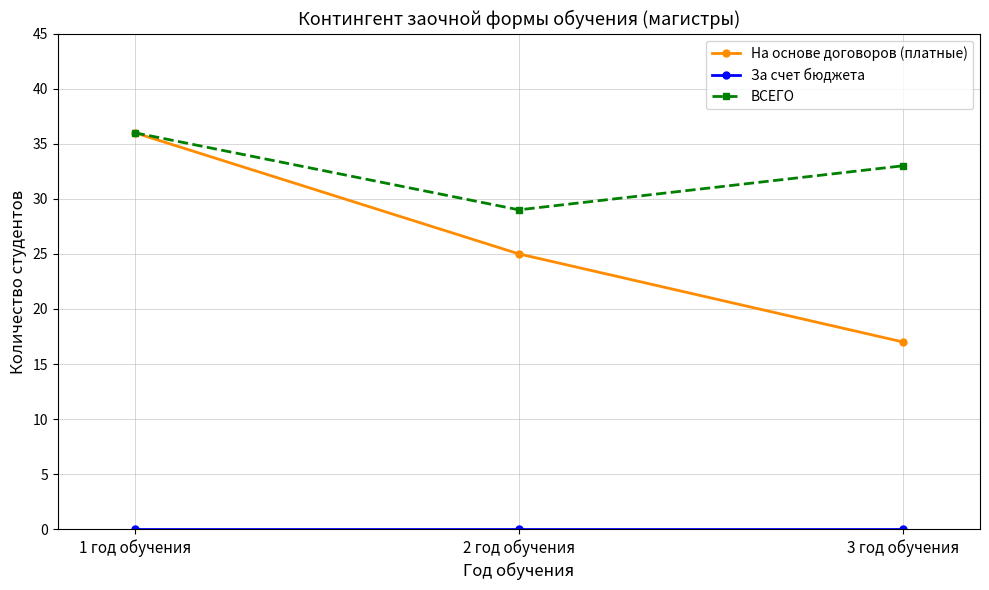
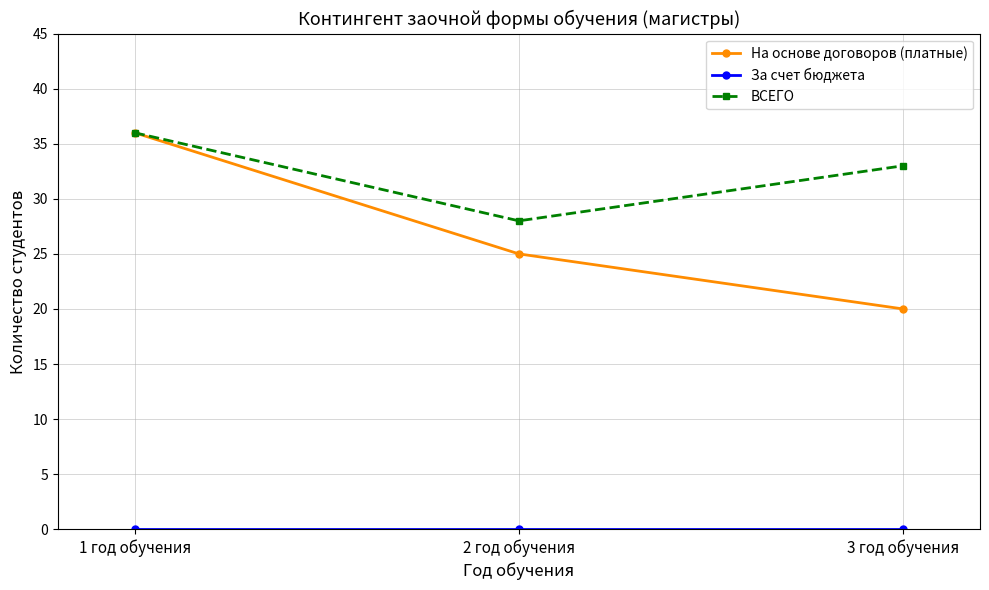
  {
    "На основе договоров (платные)": {
      "2 год обучения": 25,
-     "3 год обучения": 17
+     "3 год обучения": 20
    },
    "За счет бюджета": {
      "1 год обучения": 0,
      "2 год обучения": 0,
      "3 год обучения": 0
    },
    "ВСЕГО": {
-     "2 год обучения": 29,
+     "2 год обучения": 28,
      "3 год обучения": 33
    }
  }
